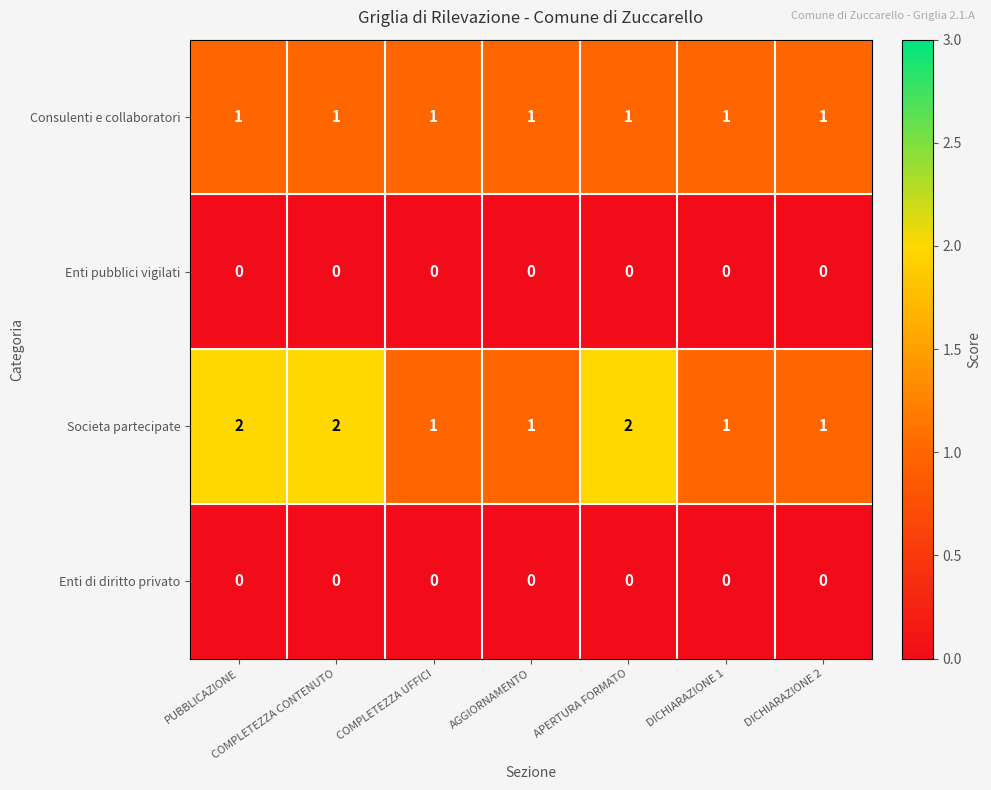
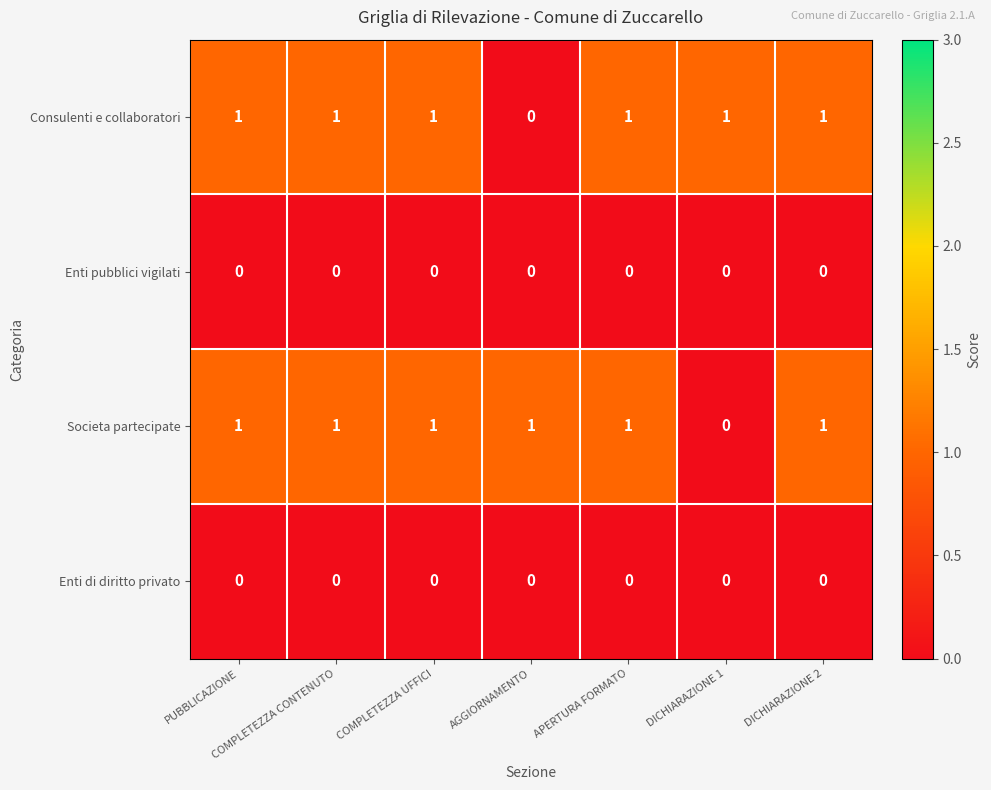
  {
    "Consulenti e collaboratori": {
      "PUBBLICAZIONE": 1,
      "COMPLETEZZA CONTENUTO": 1,
      "COMPLETEZZA UFFICI": 1,
-     "AGGIORNAMENTO": 1,
+     "AGGIORNAMENTO": 0,
      "APERTURA FORMATO": 1,
      "DICHIARAZIONE 1": 1,
      "DICHIARAZIONE 2": 1
    },
    "Enti pubblici vigilati": {
      "PUBBLICAZIONE": 0,
      "COMPLETEZZA CONTENUTO": 0,
      "COMPLETEZZA UFFICI": 0,
      "AGGIORNAMENTO": 0,
      "APERTURA FORMATO": 0,
      "DICHIARAZIONE 1": 0,
      "DICHIARAZIONE 2": 0
    },
    "Societa partecipate": {
-     "PUBBLICAZIONE": 2,
-     "COMPLETEZZA CONTENUTO": 2,
+     "PUBBLICAZIONE": 1,
+     "COMPLETEZZA CONTENUTO": 1,
      "COMPLETEZZA UFFICI": 1,
      "AGGIORNAMENTO": 1,
-     "APERTURA FORMATO": 2,
-     "DICHIARAZIONE 1": 1,
+     "APERTURA FORMATO": 1,
+     "DICHIARAZIONE 1": 0,
      "DICHIARAZIONE 2": 1
    },
    "Enti di diritto privato": {
      "PUBBLICAZIONE": 0,
      "COMPLETEZZA CONTENUTO": 0,
      "COMPLETEZZA UFFICI": 0,
      "AGGIORNAMENTO": 0,
      "APERTURA FORMATO": 0,
      "DICHIARAZIONE 1": 0,
      "DICHIARAZIONE 2": 0
    }
  }
